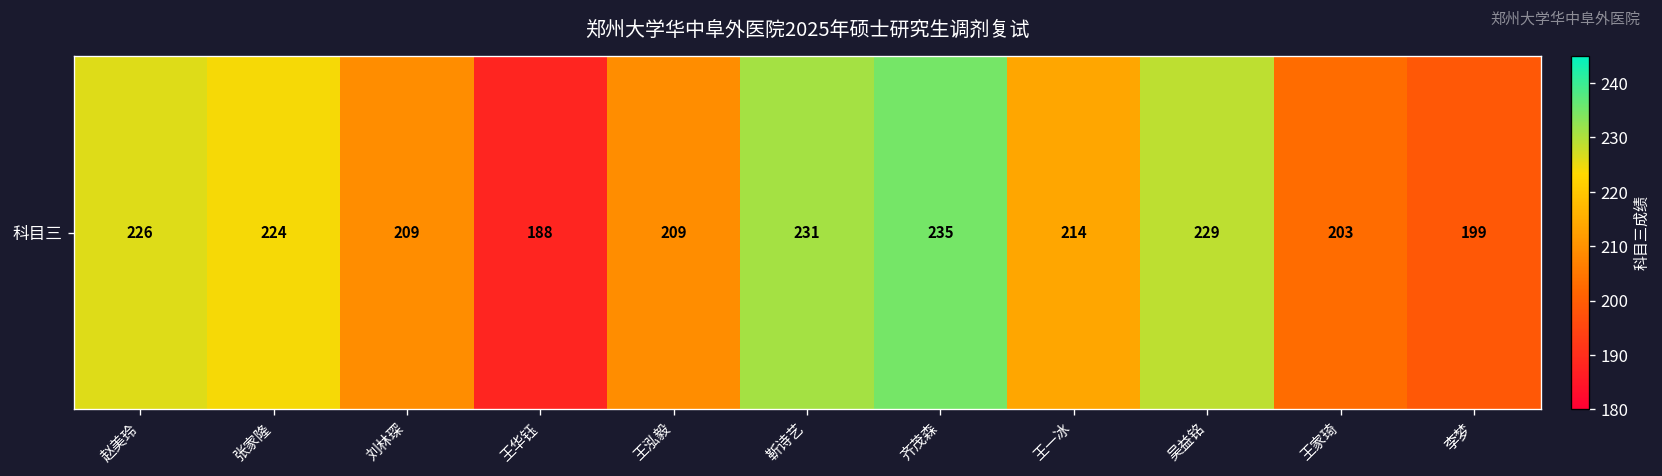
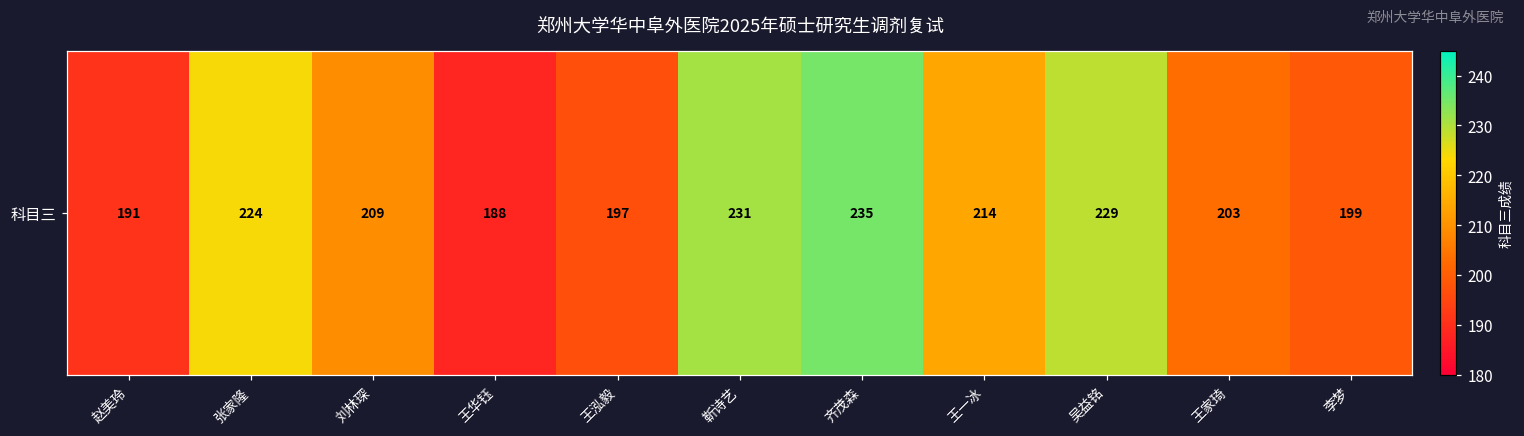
  {
    "科目三": {
-     "赵美玲": 226,
+     "赵美玲": 191,
      "张家隆": 224,
      "刘林琛": 209,
      "王华钰": 188,
-     "王泓毅": 209,
+     "王泓毅": 197,
      "靳诗艺": 231,
      "齐茂森": 235,
      "王一冰": 214,
      "吴益铭": 229,
      "王家琦": 203,
      "李梦": 199
    }
  }
